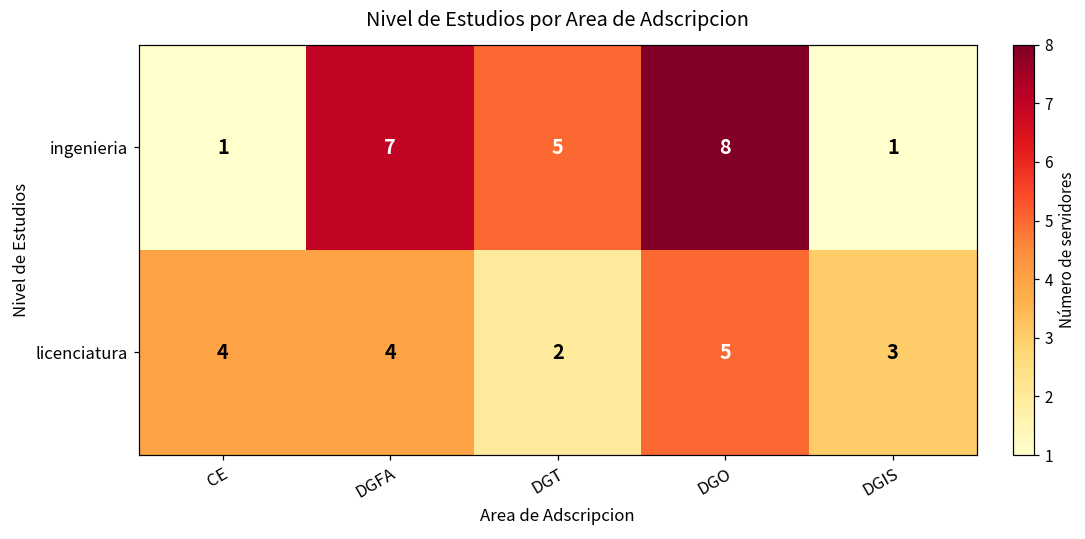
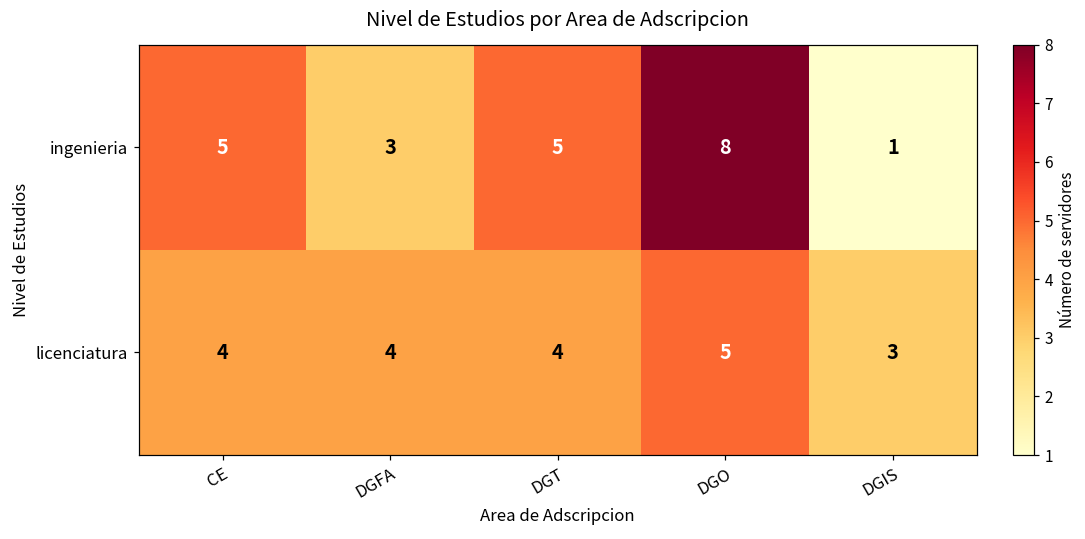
  {
    "ingenieria": {
-     "CE": 1,
-     "DGFA": 7,
+     "CE": 5,
+     "DGFA": 3,
      "DGT": 5,
      "DGO": 8,
      "DGIS": 1
    },
    "licenciatura": {
      "CE": 4,
      "DGFA": 4,
-     "DGT": 2,
+     "DGT": 4,
      "DGO": 5,
      "DGIS": 3
    }
  }
